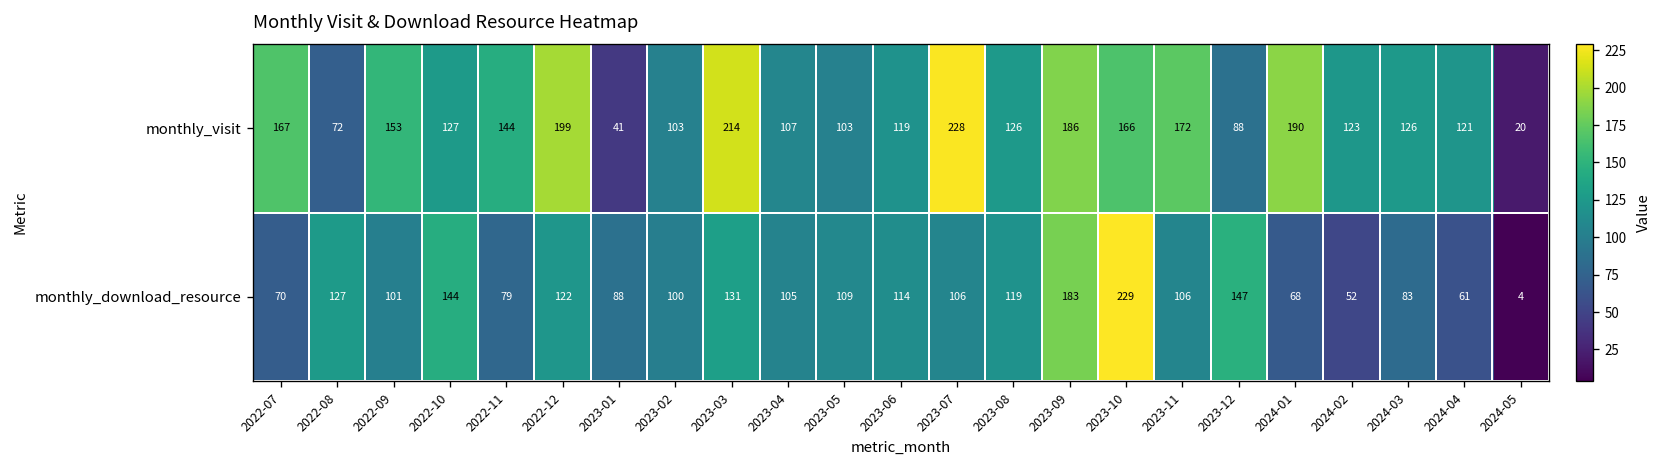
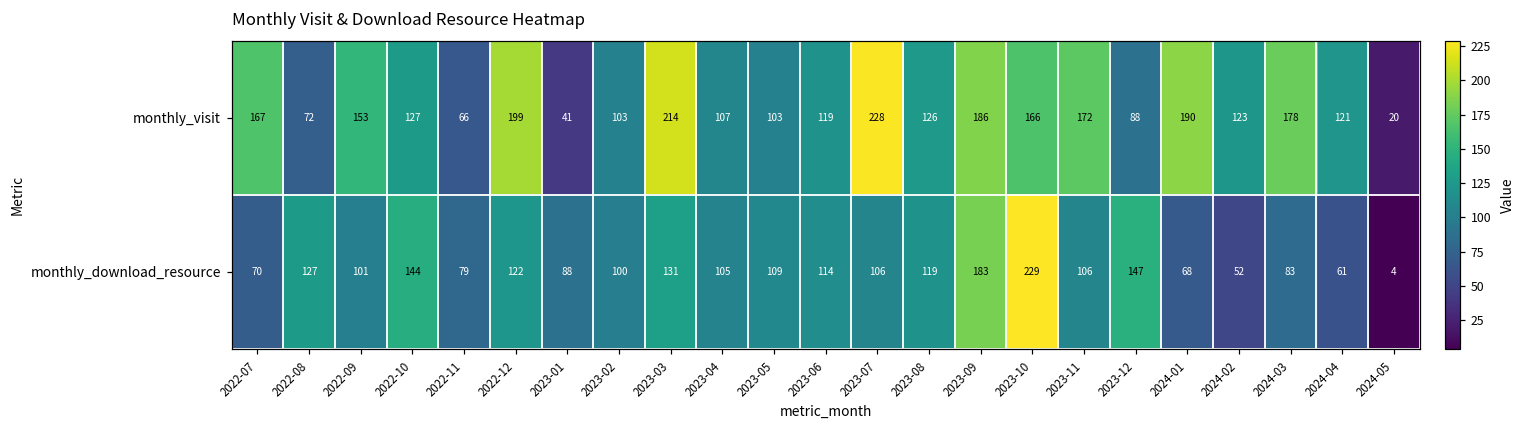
  {
    "monthly_visit": {
      "2022-07": 167,
      "2022-08": 72,
      "2022-09": 153,
      "2022-10": 127,
-     "2022-11": 144,
+     "2022-11": 66,
      "2022-12": 199,
      "2023-01": 41,
      "2023-02": 103,
      "2023-03": 214,
      "2023-04": 107,
      "2023-05": 103,
      "2023-06": 119,
      "2023-07": 228,
      "2023-08": 126,
      "2023-09": 186,
      "2023-10": 166,
      "2023-11": 172,
      "2023-12": 88,
      "2024-01": 190,
      "2024-02": 123,
-     "2024-03": 126,
+     "2024-03": 178,
      "2024-04": 121,
      "2024-05": 20
    },
    "monthly_download_resource": {
      "2022-07": 70,
      "2022-08": 127,
      "2022-09": 101,
      "2022-10": 144,
      "2022-11": 79,
      "2022-12": 122,
      "2023-01": 88,
      "2023-02": 100,
      "2023-03": 131,
      "2023-04": 105,
      "2023-05": 109,
      "2023-06": 114,
      "2023-07": 106,
      "2023-08": 119,
      "2023-09": 183,
      "2023-10": 229,
      "2023-11": 106,
      "2023-12": 147,
      "2024-01": 68,
      "2024-02": 52,
      "2024-03": 83,
      "2024-04": 61,
      "2024-05": 4
    }
  }
